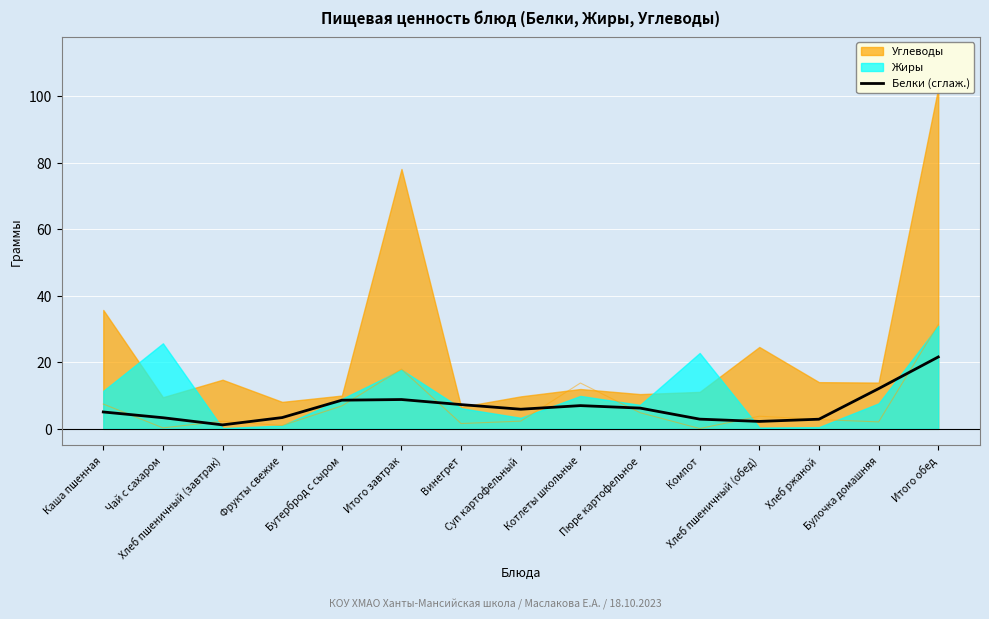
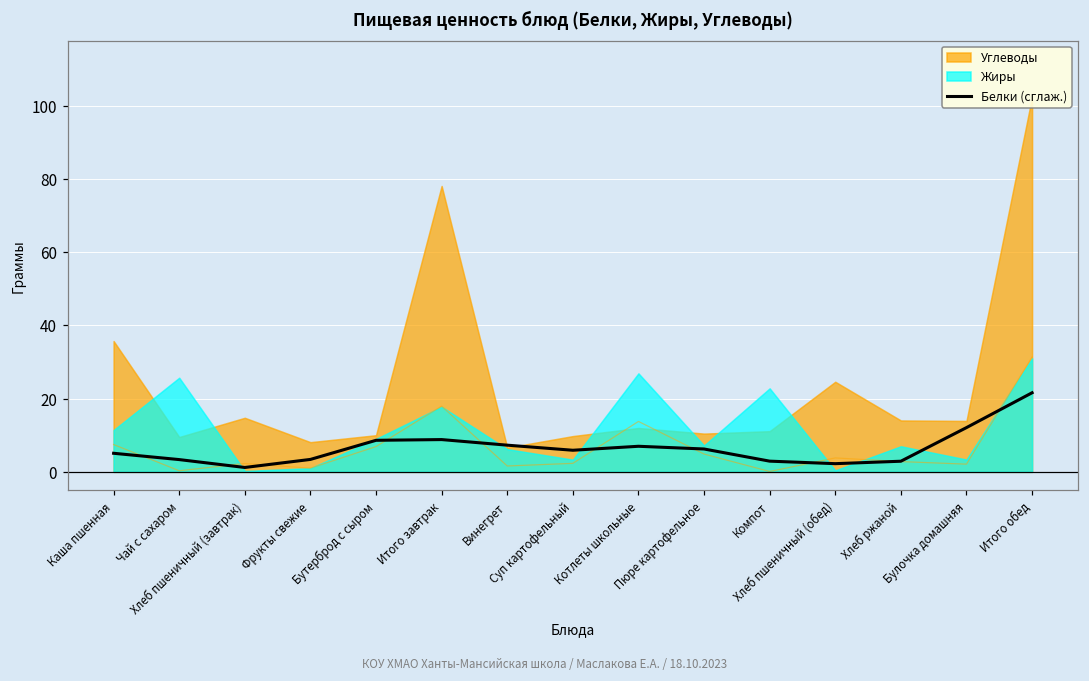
  {
    "Белки (сглаж.)": {
      "Каша пшенная": 5,
      "Чай с сахаром": 3,
      "Хлеб пшеничный (завтрак)": 1,
      "Фрукты свежие": 3,
      "Итого завтрак": 9,
      "Суп картофельный": 6,
      "Котлеты школьные": 7,
      "Пюре картофельное": 6,
      "Компот": 3,
      "Хлеб пшеничный (обед)": 2,
      "Булочка домашняя": 12,
      "Итого обед": 22
    },
    "Жиры": {
      "Каша пшенная": 11,
      "Чай с сахаром": 26,
      "Суп картофельный": 3,
-     "Котлеты школьные": 10,
+     "Котлеты школьные": 27,
      "Пюре картофельное": 7,
      "Компот": 23,
-     "Хлеб ржаной": 1,
-     "Булочка домашняя": 8
+     "Хлеб ржаной": 7,
+     "Булочка домашняя": 3
    }
  }
